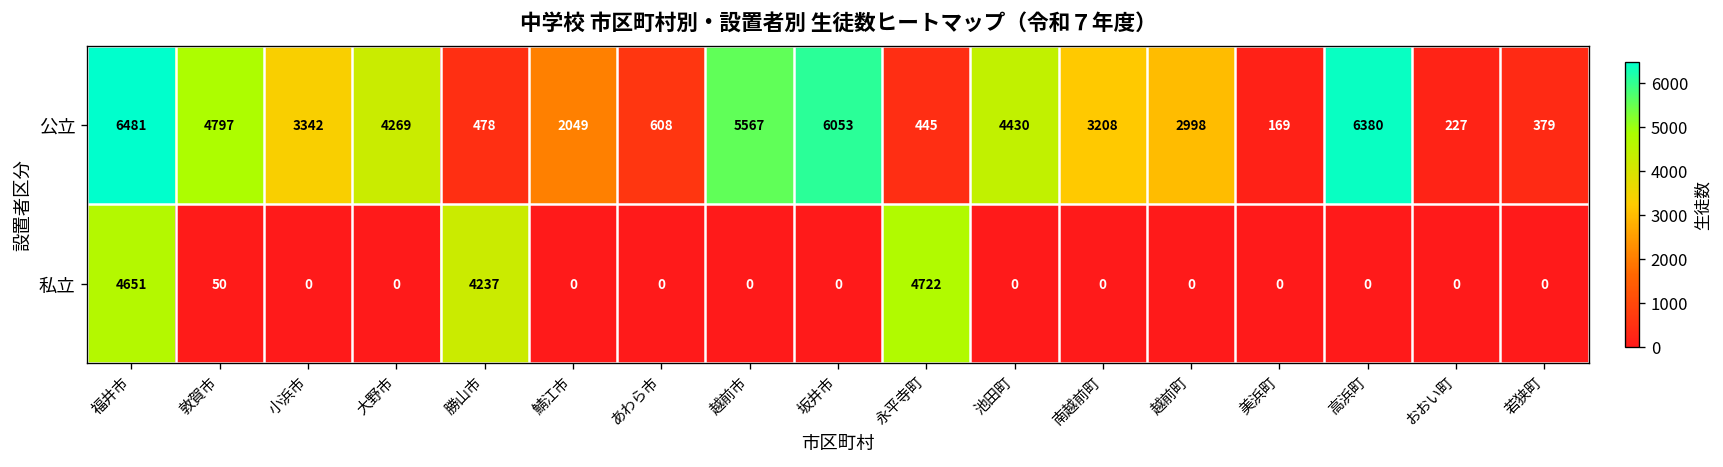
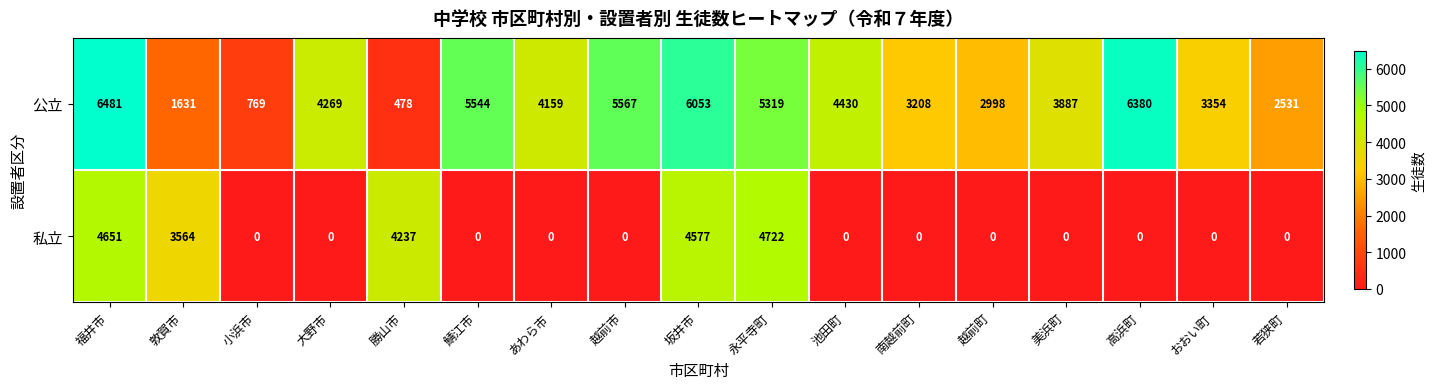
  {
    "公立": {
      "福井市": 6481,
-     "敦賀市": 4797,
-     "小浜市": 3342,
+     "敦賀市": 1631,
+     "小浜市": 769,
      "大野市": 4269,
      "勝山市": 478,
-     "鯖江市": 2049,
-     "あわら市": 608,
+     "鯖江市": 5544,
+     "あわら市": 4159,
      "越前市": 5567,
      "坂井市": 6053,
-     "永平寺町": 445,
+     "永平寺町": 5319,
      "池田町": 4430,
      "南越前町": 3208,
      "越前町": 2998,
-     "美浜町": 169,
+     "美浜町": 3887,
      "高浜町": 6380,
-     "おおい町": 227,
-     "若狭町": 379
+     "おおい町": 3354,
+     "若狭町": 2531
    },
    "私立": {
      "福井市": 4651,
-     "敦賀市": 50,
+     "敦賀市": 3564,
      "小浜市": 0,
      "大野市": 0,
      "勝山市": 4237,
      "鯖江市": 0,
      "あわら市": 0,
      "越前市": 0,
-     "坂井市": 0,
+     "坂井市": 4577,
      "永平寺町": 4722,
      "池田町": 0,
      "南越前町": 0,
      "越前町": 0,
      "美浜町": 0,
      "高浜町": 0,
      "おおい町": 0,
      "若狭町": 0
    }
  }
